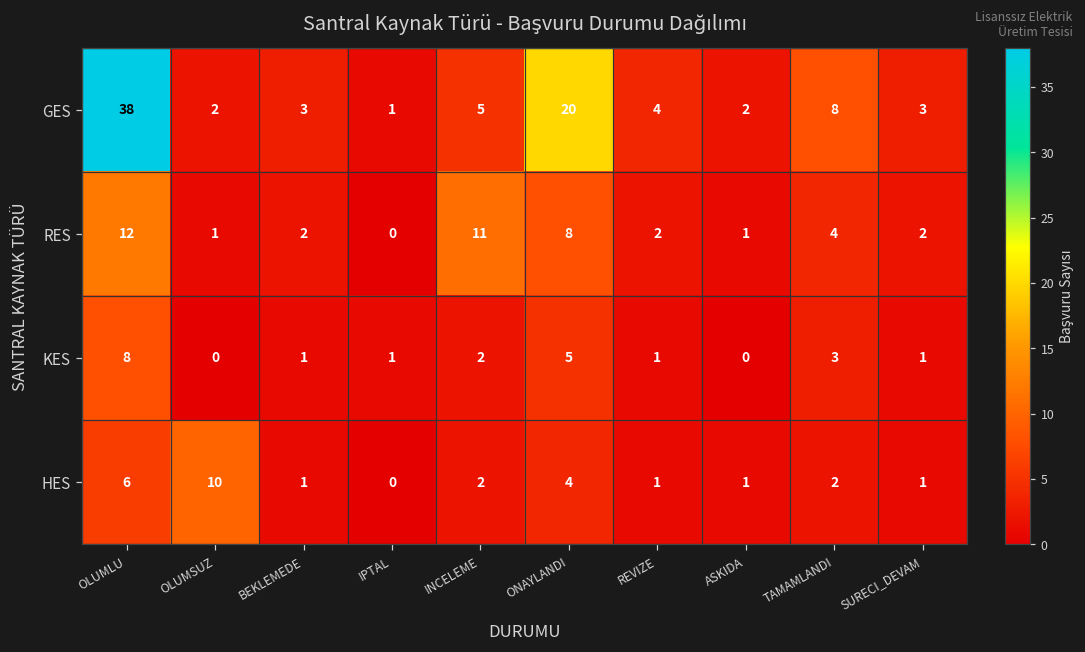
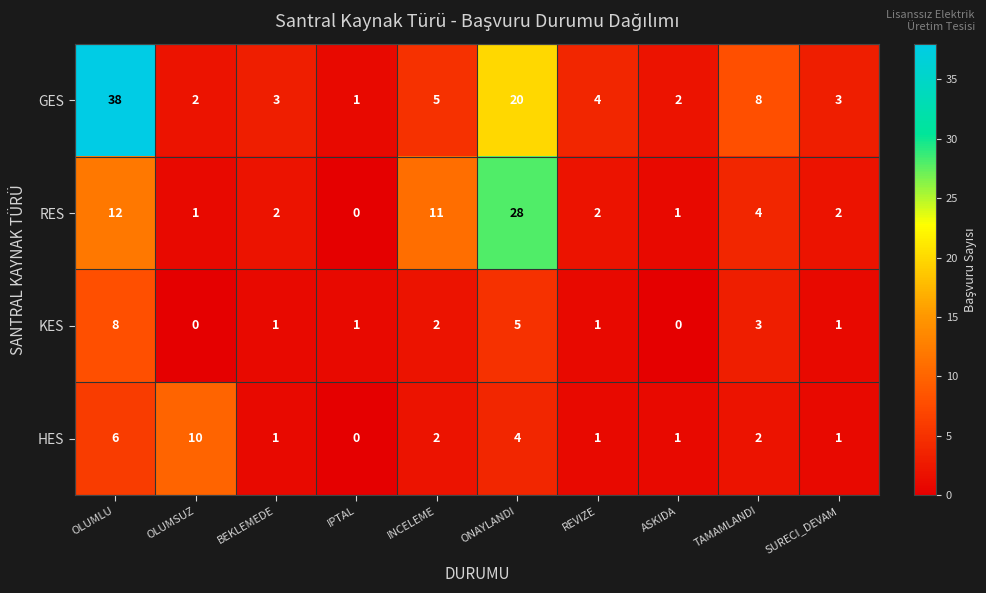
  {
    "GES": {
      "OLUMLU": 38,
      "OLUMSUZ": 2,
      "BEKLEMEDE": 3,
      "IPTAL": 1,
      "INCELEME": 5,
      "ONAYLANDI": 20,
      "REVIZE": 4,
      "ASKIDA": 2,
      "TAMAMLANDI": 8,
      "SURECI_DEVAM": 3
    },
    "RES": {
      "OLUMLU": 12,
      "OLUMSUZ": 1,
      "BEKLEMEDE": 2,
      "IPTAL": 0,
      "INCELEME": 11,
-     "ONAYLANDI": 8,
+     "ONAYLANDI": 28,
      "REVIZE": 2,
      "ASKIDA": 1,
      "TAMAMLANDI": 4,
      "SURECI_DEVAM": 2
    },
    "KES": {
      "OLUMLU": 8,
      "OLUMSUZ": 0,
      "BEKLEMEDE": 1,
      "IPTAL": 1,
      "INCELEME": 2,
      "ONAYLANDI": 5,
      "REVIZE": 1,
      "ASKIDA": 0,
      "TAMAMLANDI": 3,
      "SURECI_DEVAM": 1
    },
    "HES": {
      "OLUMLU": 6,
      "OLUMSUZ": 10,
      "BEKLEMEDE": 1,
      "IPTAL": 0,
      "INCELEME": 2,
      "ONAYLANDI": 4,
      "REVIZE": 1,
      "ASKIDA": 1,
      "TAMAMLANDI": 2,
      "SURECI_DEVAM": 1
    }
  }
